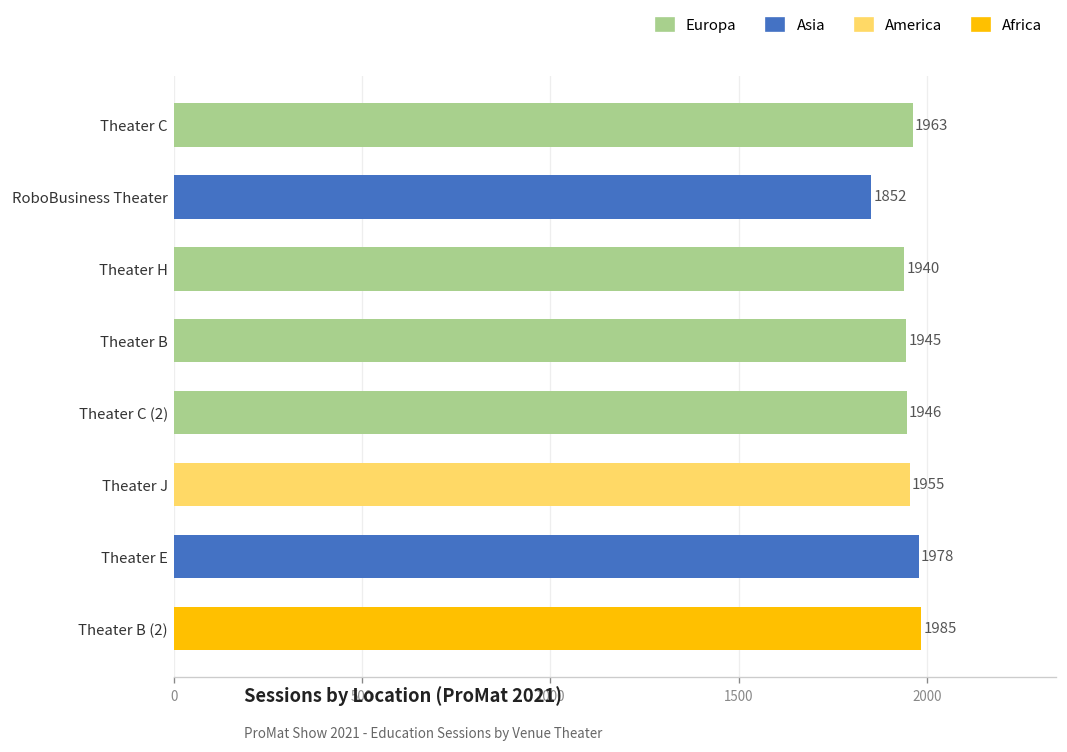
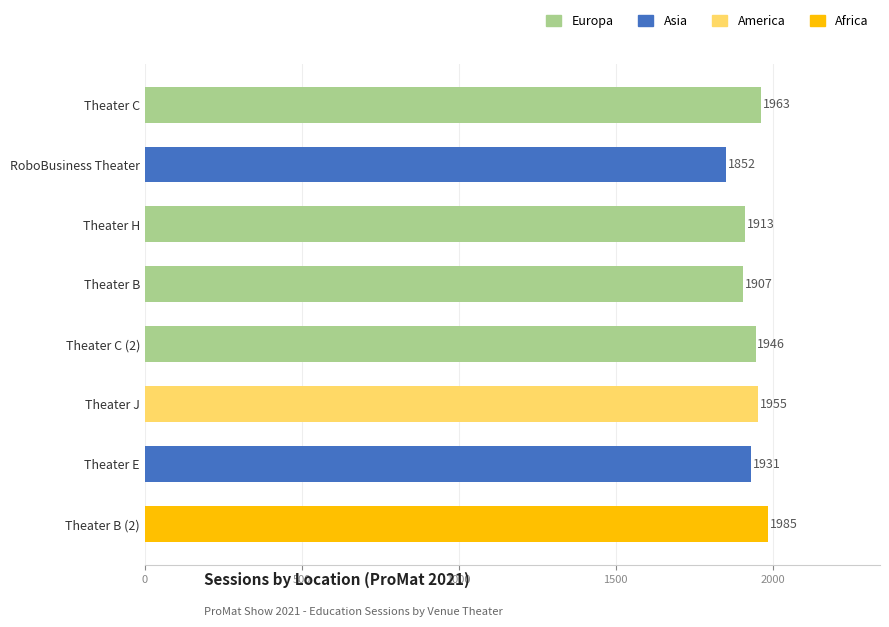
  {
    "Theater C": 1963,
    "RoboBusiness Theater": 1852,
-   "Theater H": 1940,
-   "Theater B": 1945,
+   "Theater H": 1913,
+   "Theater B": 1907,
    "Theater C (2)": 1946,
    "Theater J": 1955,
-   "Theater E": 1978,
+   "Theater E": 1931,
    "Theater B (2)": 1985
  }
